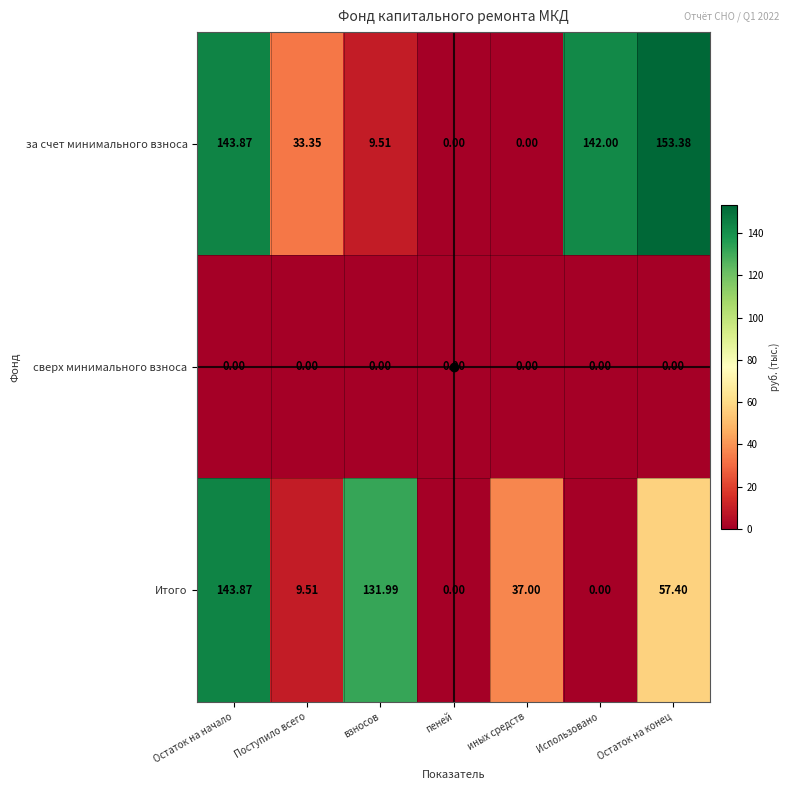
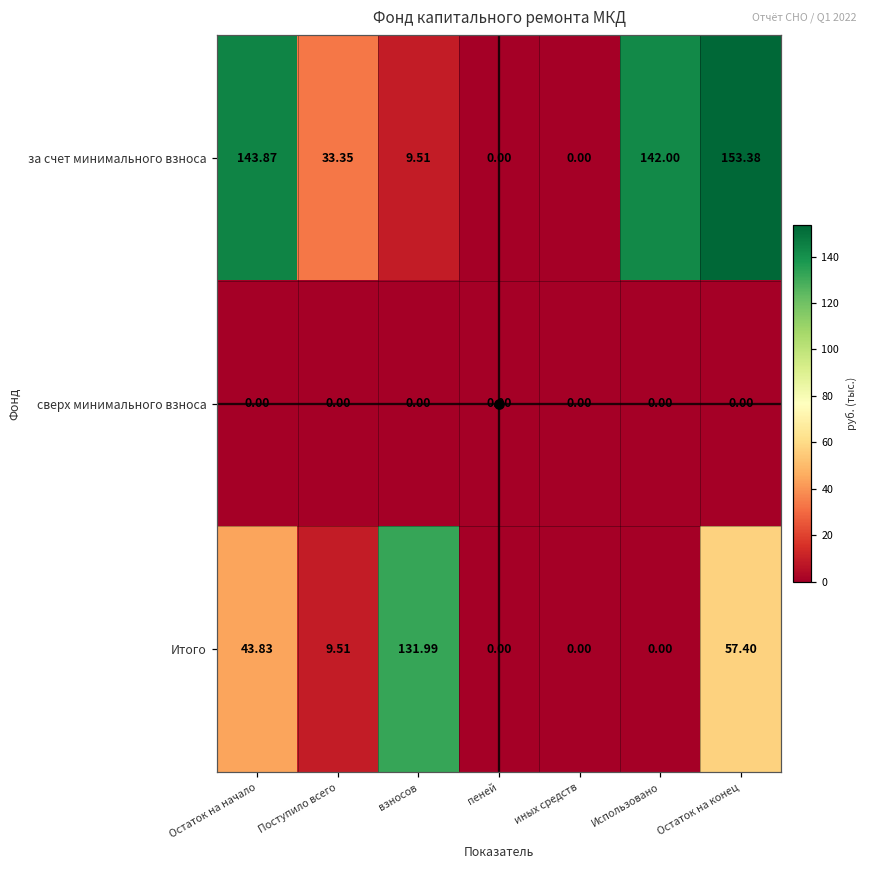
  {
    "за счет минимального взноса": {
      "Остаток на начало": 143.87,
      "Поступило всего": 33.35,
      "взносов": 9.51,
      "пеней": 0.00,
      "иных средств": 0.00,
      "Использовано": 142.00,
      "Остаток на конец": 153.38
    },
    "сверх минимального взноса": {
      "Остаток на начало": 0.00,
      "Поступило всего": 0.00,
      "взносов": 0.00,
      "иных средств": 0.00,
      "Использовано": 0.00,
      "Остаток на конец": 0.00
    },
    "Итого": {
-     "Остаток на начало": 143.87,
+     "Остаток на начало": 43.83,
      "Поступило всего": 9.51,
      "взносов": 131.99,
      "пеней": 0.00,
-     "иных средств": 37.00,
+     "иных средств": 0.00,
      "Использовано": 0.00,
      "Остаток на конец": 57.40
    }
  }
